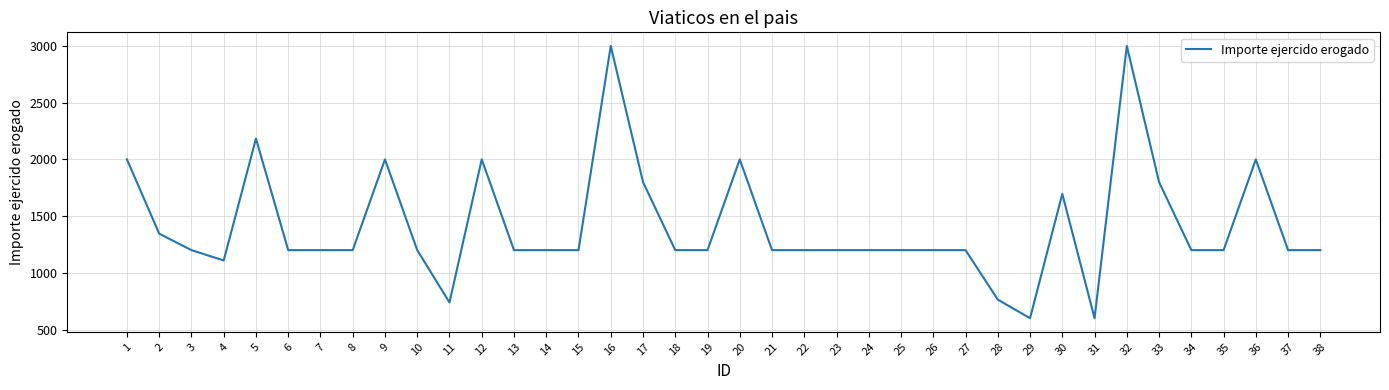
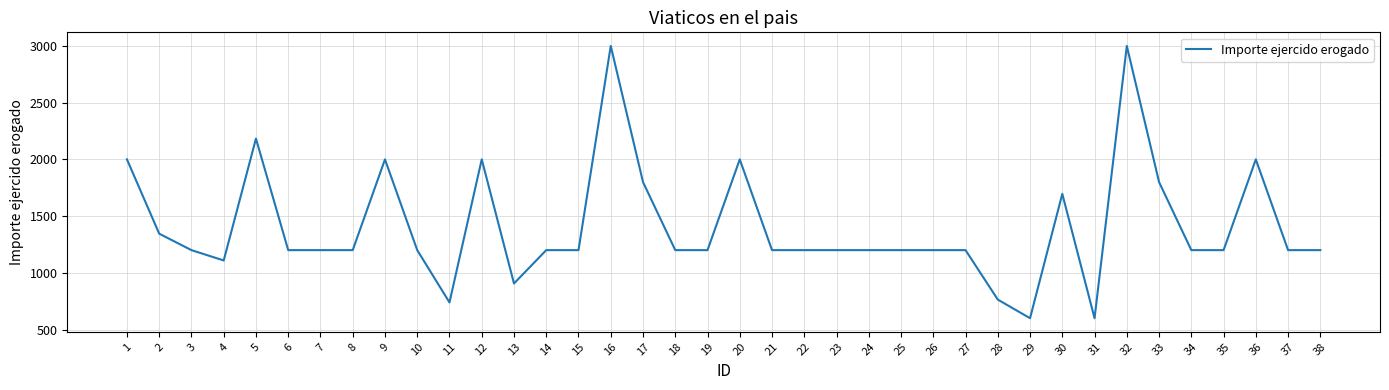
  {
    "1": 2000,
    "2": 1350,
    "3": 1200,
    "4": 1110,
    "5": 2180,
    "6": 1200,
    "7": 1200,
    "8": 1200,
    "9": 2000,
    "10": 1200,
    "11": 740,
    "12": 2000,
-   "13": 1200,
+   "13": 910,
    "14": 1200,
    "15": 1200,
    "16": 3000,
    "17": 1800,
    "18": 1200,
    "19": 1200,
    "20": 2000,
    "21": 1200,
    "22": 1200,
    "23": 1200,
    "24": 1200,
    "25": 1200,
    "26": 1200,
    "27": 1200,
    "28": 760,
    "29": 600,
    "30": 1700,
    "31": 600,
    "32": 3000,
    "33": 1800,
    "34": 1200,
    "35": 1200,
    "36": 2000,
    "37": 1200,
    "38": 1200
  }
